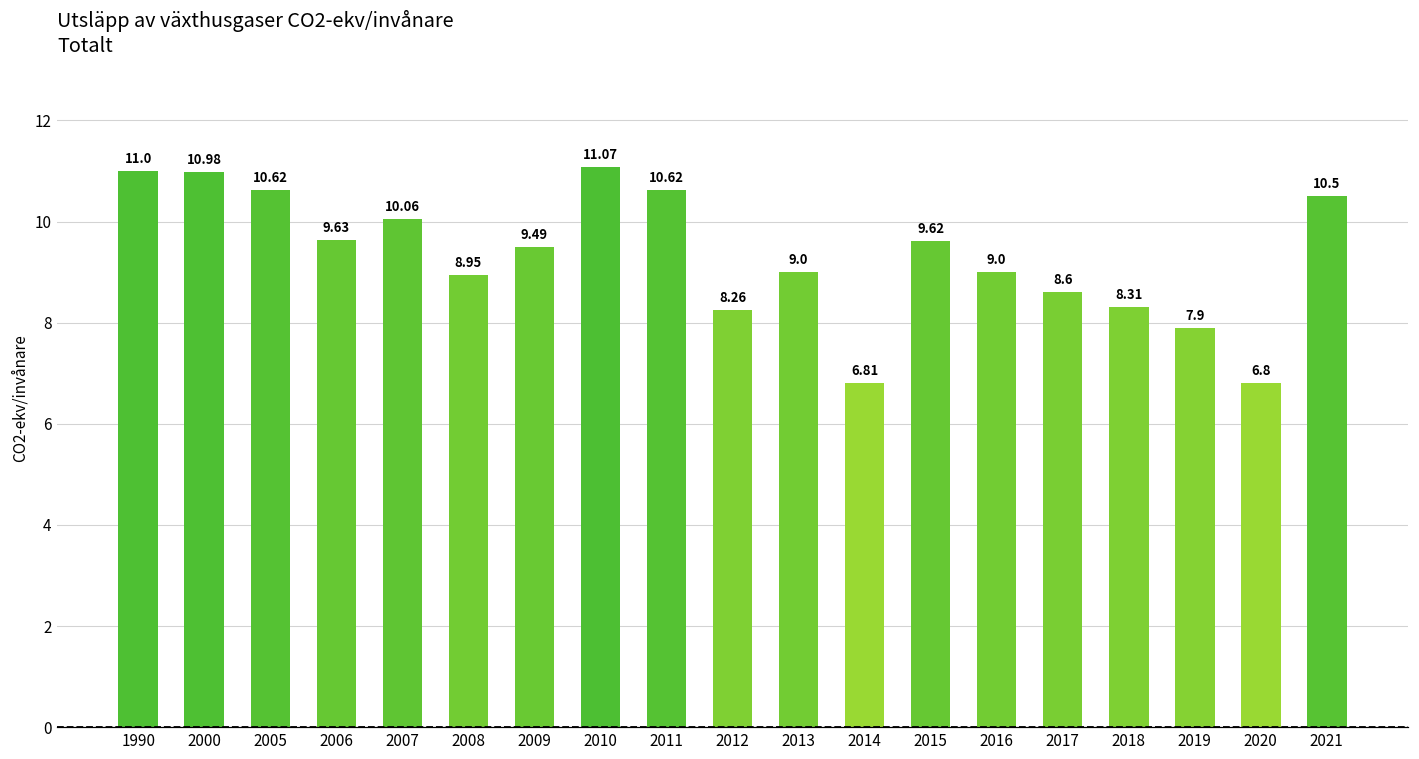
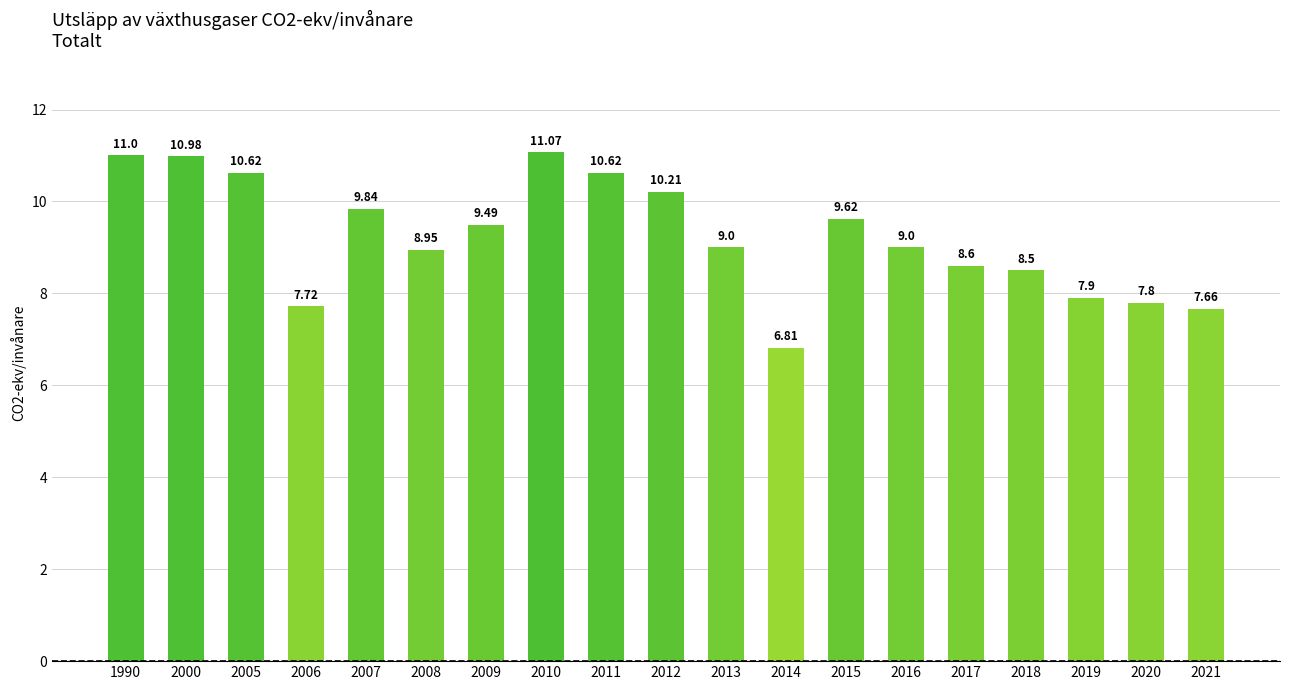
  {
    "1990": 11.0,
    "2000": 10.98,
    "2005": 10.62,
-   "2006": 9.63,
-   "2007": 10.06,
+   "2006": 7.72,
+   "2007": 9.84,
    "2008": 8.95,
    "2009": 9.49,
    "2010": 11.07,
    "2011": 10.62,
-   "2012": 8.26,
+   "2012": 10.21,
    "2013": 9.0,
    "2014": 6.81,
    "2015": 9.62,
    "2016": 9.0,
    "2017": 8.6,
-   "2018": 8.31,
+   "2018": 8.5,
    "2019": 7.9,
-   "2020": 6.8,
-   "2021": 10.5
+   "2020": 7.8,
+   "2021": 7.66
  }
